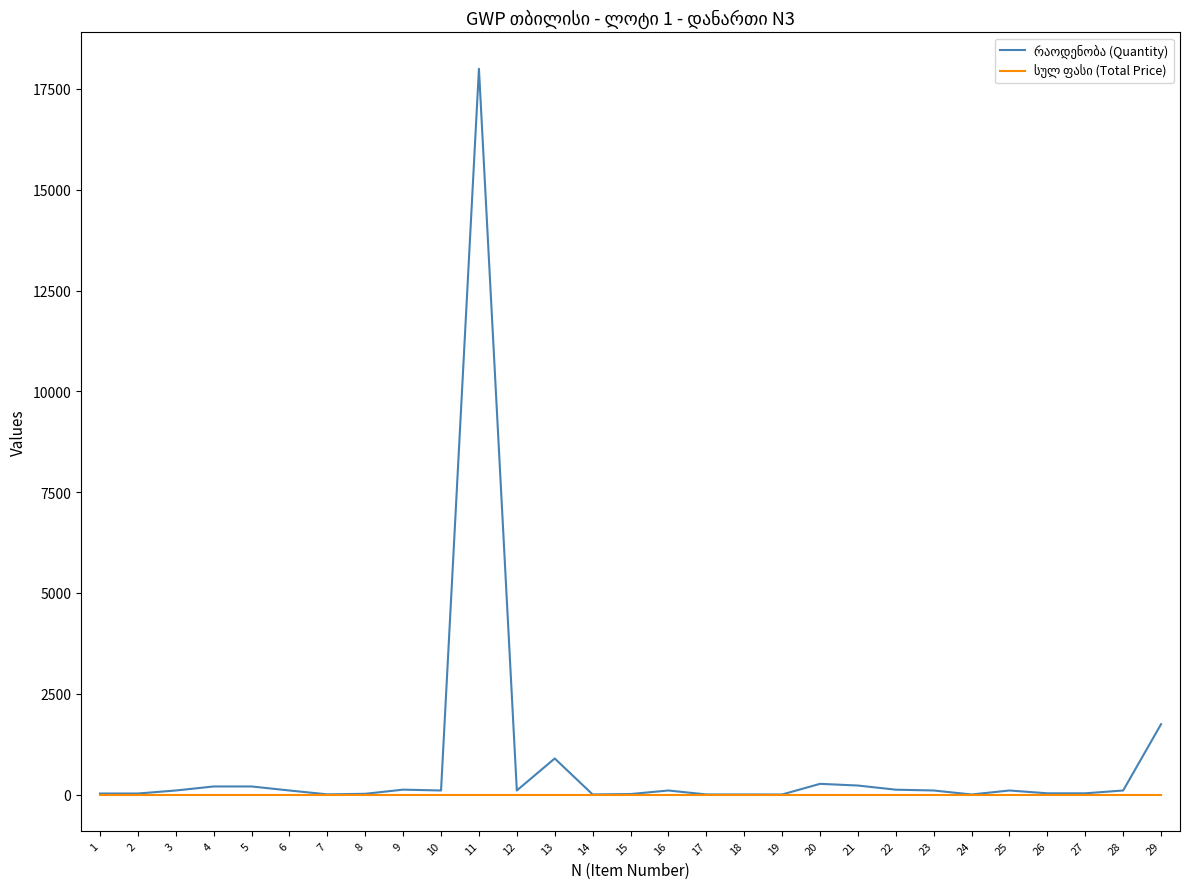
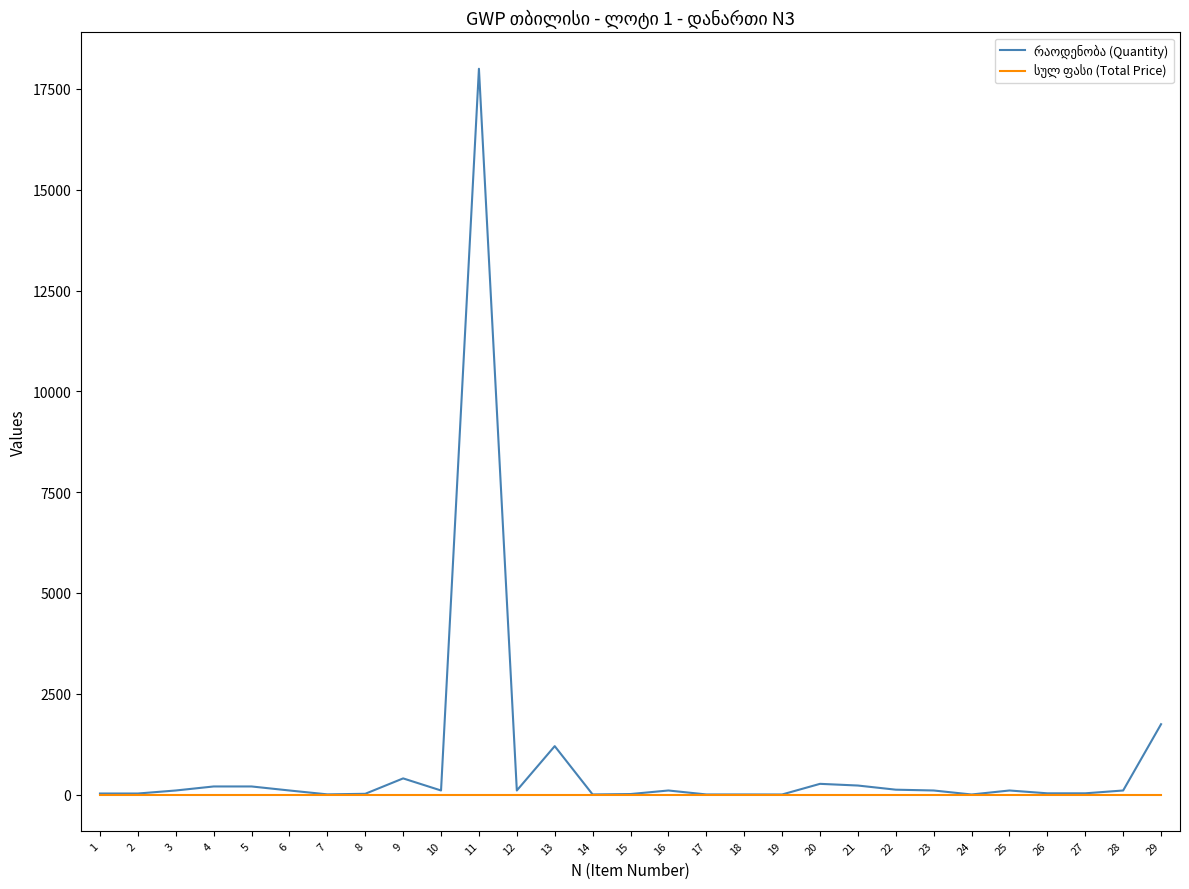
  {
    "რაოდენობა (Quantity)": {
      "3": 100,
      "4": 200,
      "5": 200,
      "6": 100,
-     "9": 100,
+     "9": 400,
      "10": 100,
      "11": 18000,
      "12": 100,
-     "13": 900,
+     "13": 1200,
      "16": 100,
      "20": 300,
      "21": 200,
      "22": 100,
      "23": 100,
      "25": 100,
      "28": 100,
      "29": 1700
    },
    "სულ ფასი (Total Price)": {
      "3": 0,
      "4": 0,
      "5": 0,
      "6": 0,
      "9": 0,
      "10": 0,
      "11": 0,
      "12": 0,
      "13": 0,
      "16": 0,
      "20": 0,
      "21": 0,
      "22": 0,
      "23": 0,
      "25": 0,
      "28": 0,
      "29": 0
    }
  }
